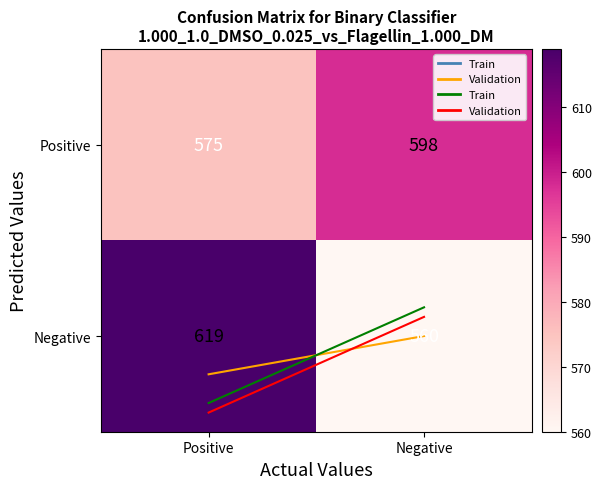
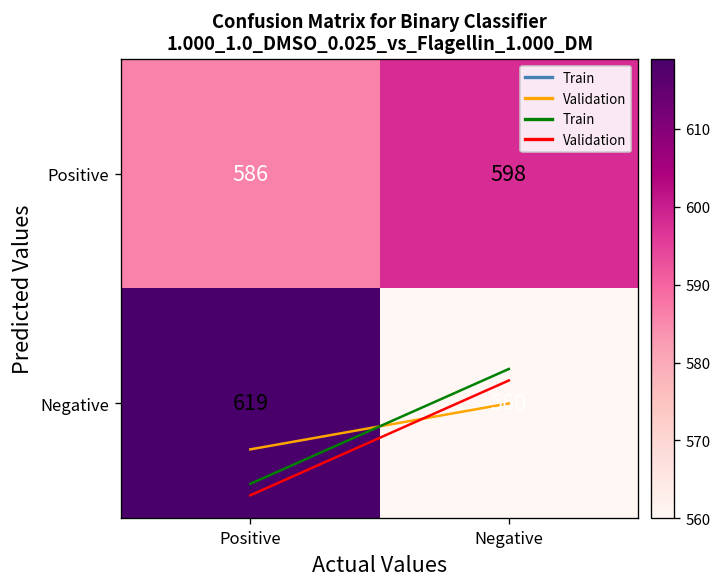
  {
    "Positive": {
-     "Positive": 575,
+     "Positive": 586,
      "Negative": 598
    },
    "Negative": {
      "Positive": 619
    }
  }
